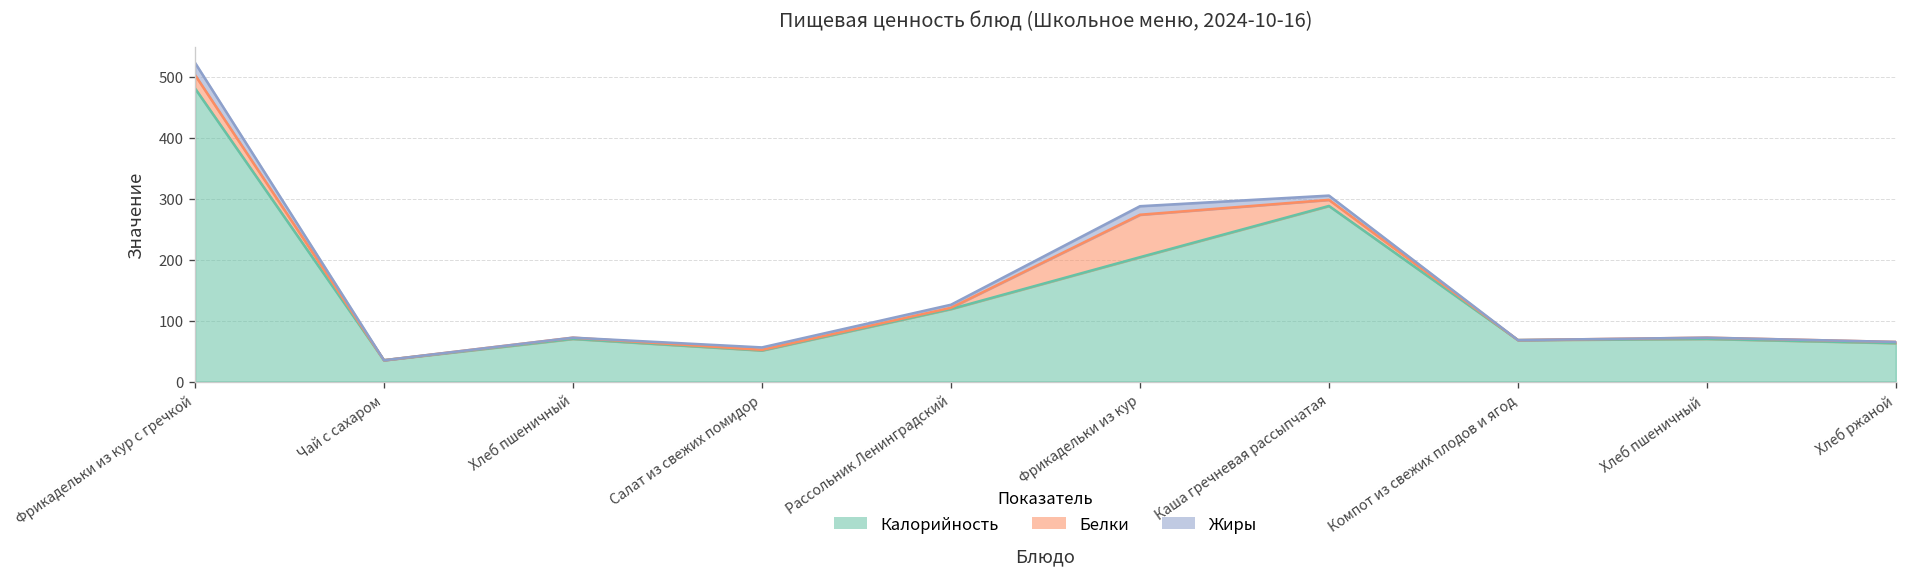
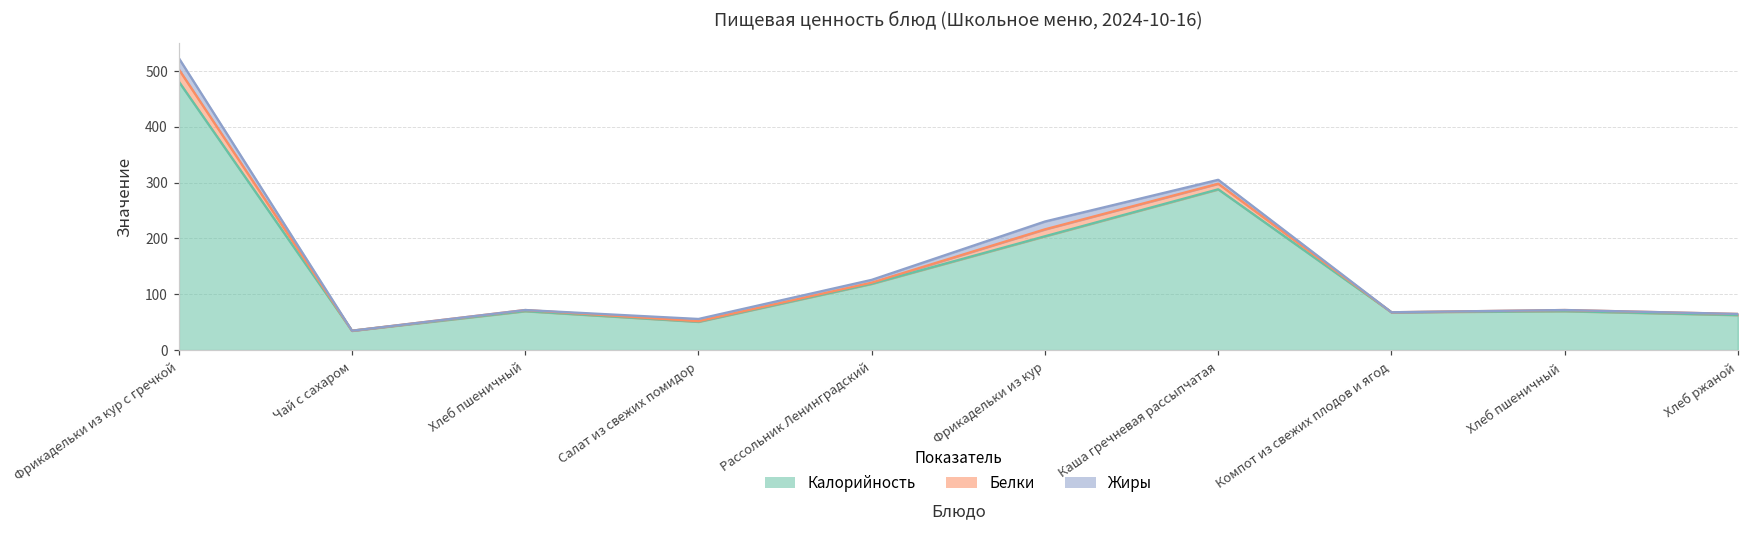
  {
    "Белки": {
      "Фрикадельки из кур с гречкой": 20,
-     "Фрикадельки из кур": 70,
+     "Фрикадельки из кур": 10,
      "Каша гречневая рассыпчатая": 10
    }
  }
